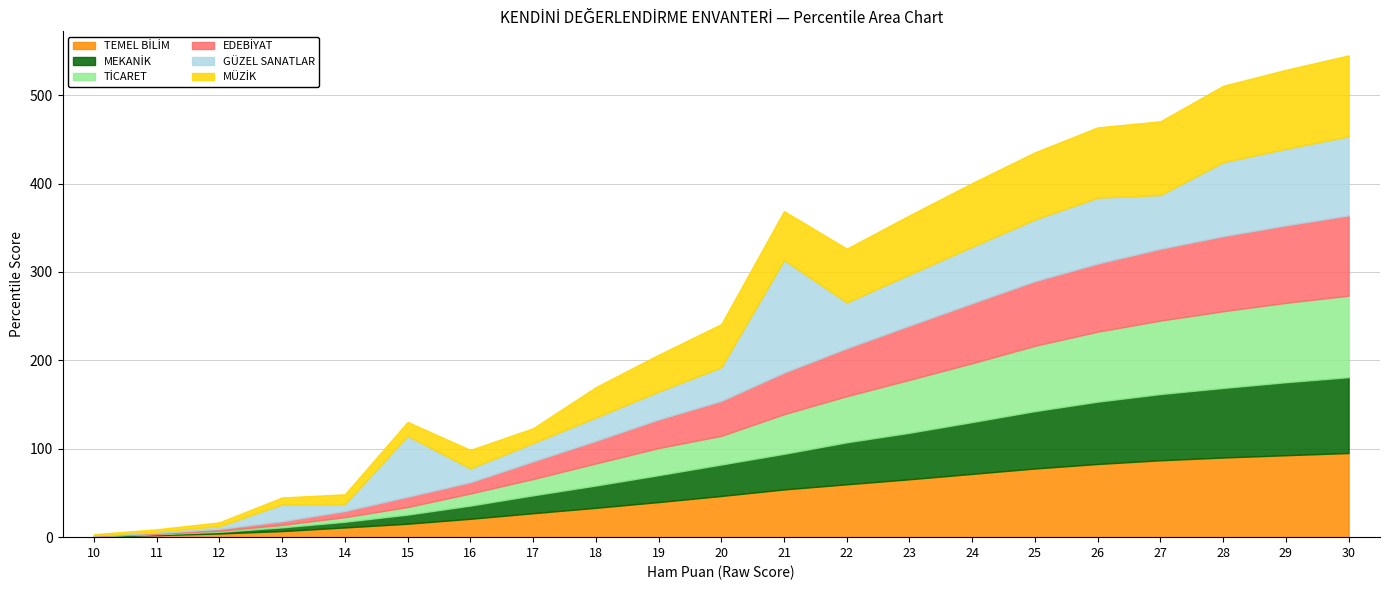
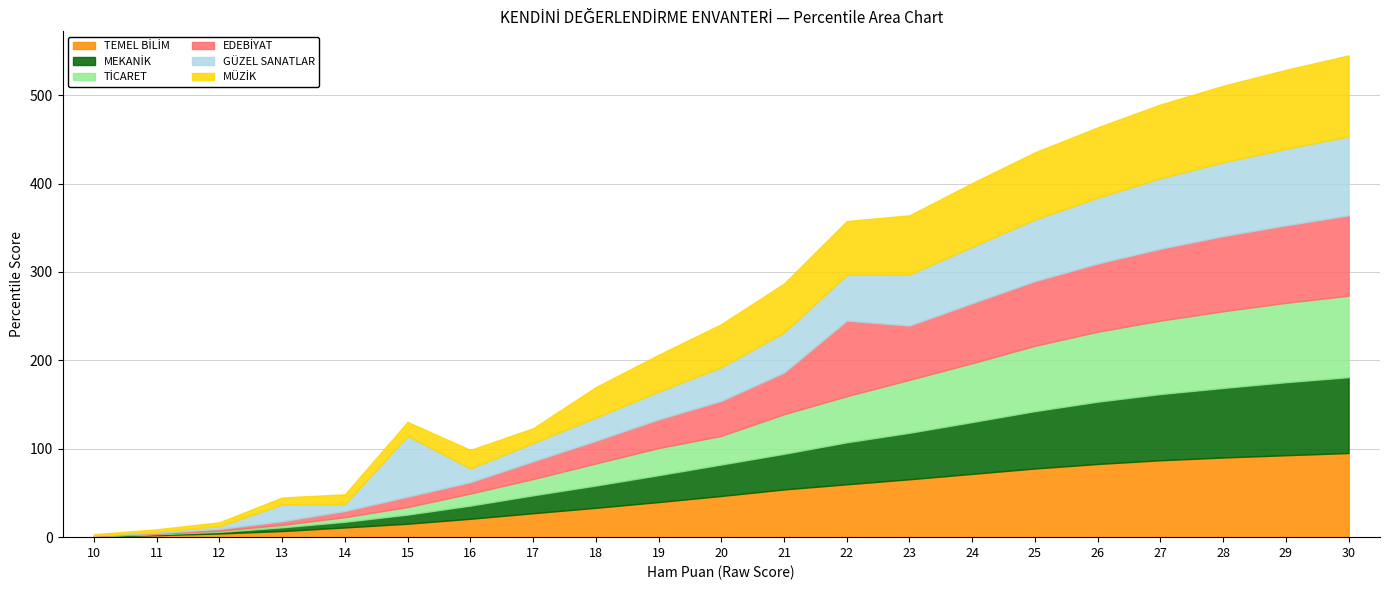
  {
    "TEMEL BİLİM": {
      "13": 10,
      "14": 10,
      "15": 20,
      "16": 20,
      "17": 30,
      "18": 30,
      "19": 40,
      "20": 50,
      "21": 50,
      "22": 60,
      "23": 70,
      "24": 70,
      "25": 80,
      "26": 80,
      "27": 90,
      "28": 90,
      "29": 90,
      "30": 100
    },
    "MEKANİK": {
      "14": 10,
      "15": 10,
      "16": 10,
      "17": 20,
      "18": 30,
      "19": 30,
      "20": 40,
      "21": 40,
      "22": 50,
      "23": 50,
      "24": 60,
      "25": 60,
      "26": 70,
      "27": 70,
      "28": 80,
      "29": 80,
      "30": 90
    },
    "TİCARET": {
      "14": 10,
      "15": 10,
      "16": 10,
      "17": 20,
      "18": 30,
      "19": 30,
      "20": 30,
      "21": 40,
      "22": 50,
      "23": 60,
      "24": 70,
      "25": 70,
      "26": 80,
      "27": 80,
      "28": 90,
      "29": 90,
      "30": 90
    },
    "EDEBİYAT": {
      "13": 0,
      "14": 10,
      "15": 10,
      "16": 10,
      "17": 20,
      "18": 30,
      "19": 30,
      "20": 40,
      "21": 50,
-     "22": 50,
+     "22": 90,
      "23": 60,
      "24": 70,
      "25": 70,
      "26": 80,
      "27": 80,
      "28": 90,
      "29": 90,
      "30": 90
    },
    "GÜZEL SANATLAR": {
      "12": 0,
      "13": 20,
      "14": 10,
      "15": 70,
      "16": 20,
      "17": 20,
      "18": 30,
      "19": 30,
      "20": 40,
-     "21": 130,
+     "21": 50,
      "22": 50,
      "23": 60,
      "24": 60,
      "25": 70,
      "26": 70,
-     "27": 60,
+     "27": 80,
      "28": 80,
      "29": 90,
      "30": 90
    },
    "MÜZİK": {
      "12": 0,
      "13": 10,
      "14": 10,
      "15": 20,
      "16": 20,
      "17": 20,
      "18": 30,
      "19": 40,
      "20": 50,
      "21": 60,
      "22": 60,
      "23": 70,
      "24": 70,
      "25": 80,
      "26": 80,
      "27": 80,
      "28": 90,
      "29": 90,
      "30": 90
    }
  }
